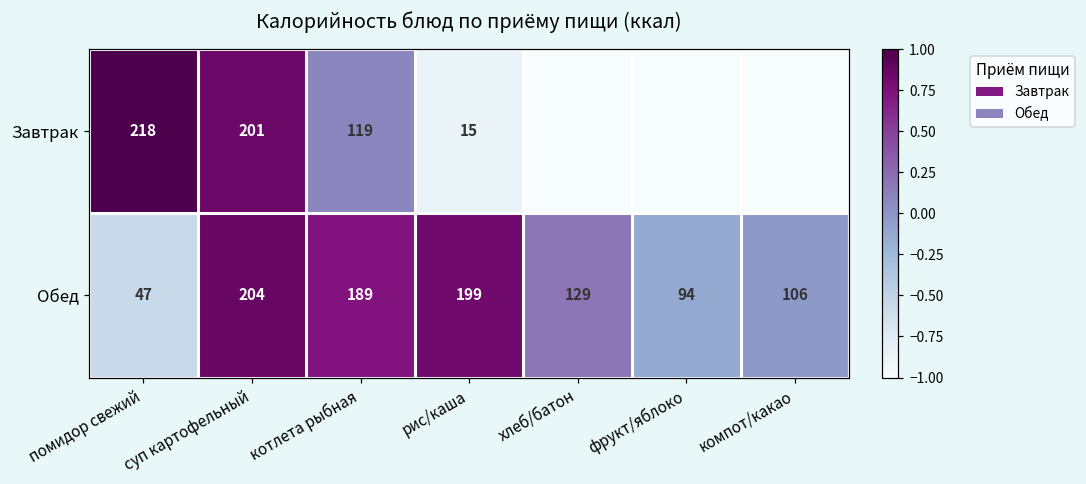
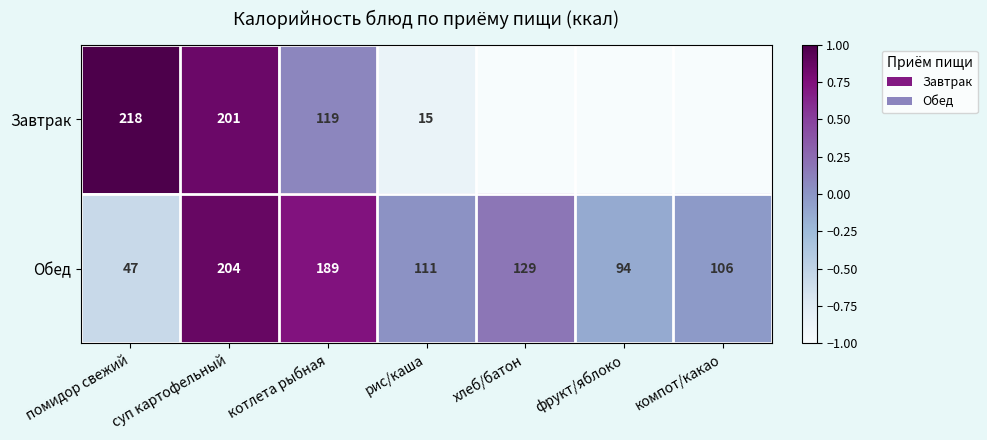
  {
    "Завтрак": {
      "помидор свежий": 218,
      "суп картофельный": 201,
      "котлета рыбная": 119,
      "рис/каша": 15
    },
    "Обед": {
      "помидор свежий": 47,
      "суп картофельный": 204,
      "котлета рыбная": 189,
-     "рис/каша": 199,
+     "рис/каша": 111,
      "хлеб/батон": 129,
      "фрукт/яблоко": 94,
      "компот/какао": 106
    }
  }
